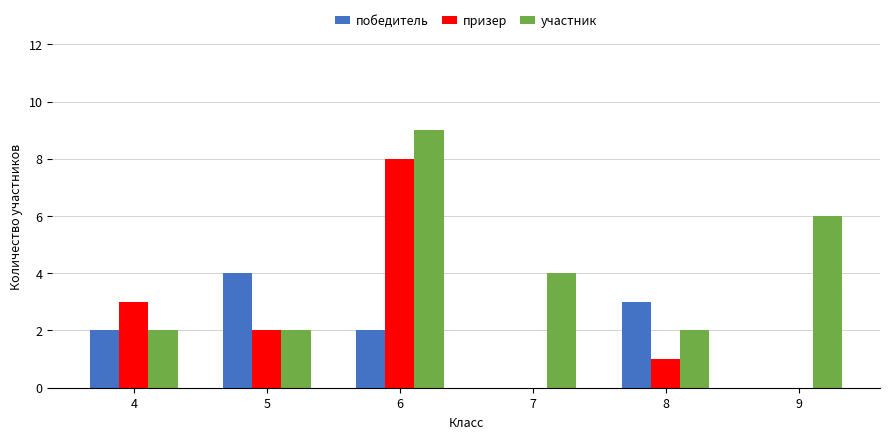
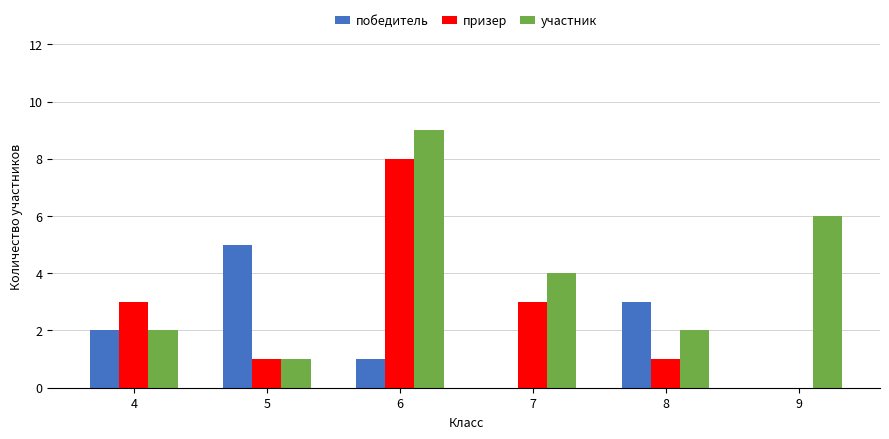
  {
    "победитель": {
      "4": 2,
-     "5": 4,
-     "6": 2,
+     "5": 5,
+     "6": 1,
      "7": 0,
      "8": 3,
      "9": 0
    },
    "призер": {
      "4": 3,
-     "5": 2,
+     "5": 1,
      "6": 8,
-     "7": 0,
+     "7": 3,
      "8": 1,
      "9": 0
    },
    "участник": {
      "4": 2,
-     "5": 2,
+     "5": 1,
      "6": 9,
      "7": 4,
      "8": 2,
      "9": 6
    }
  }
